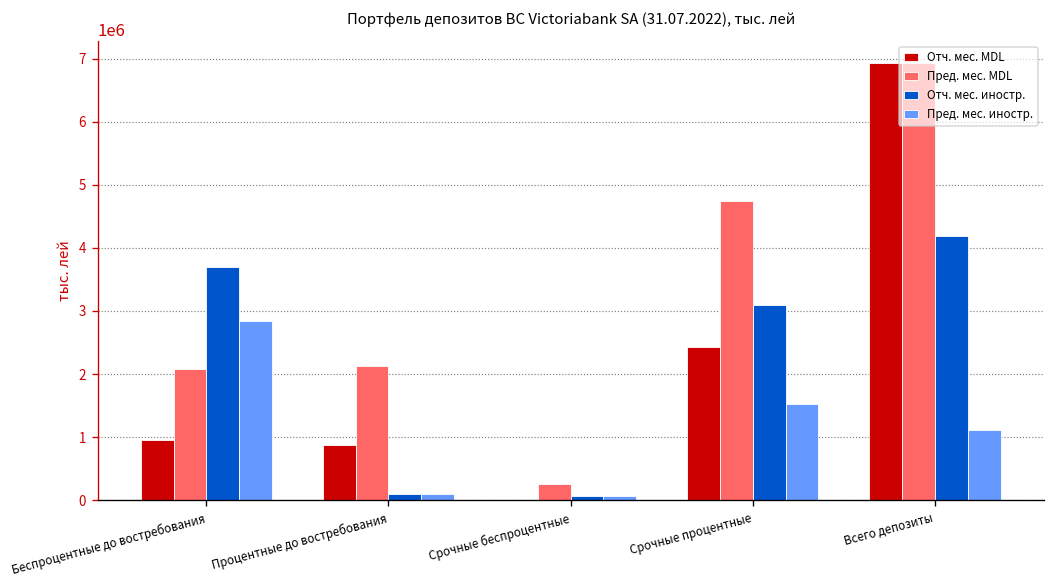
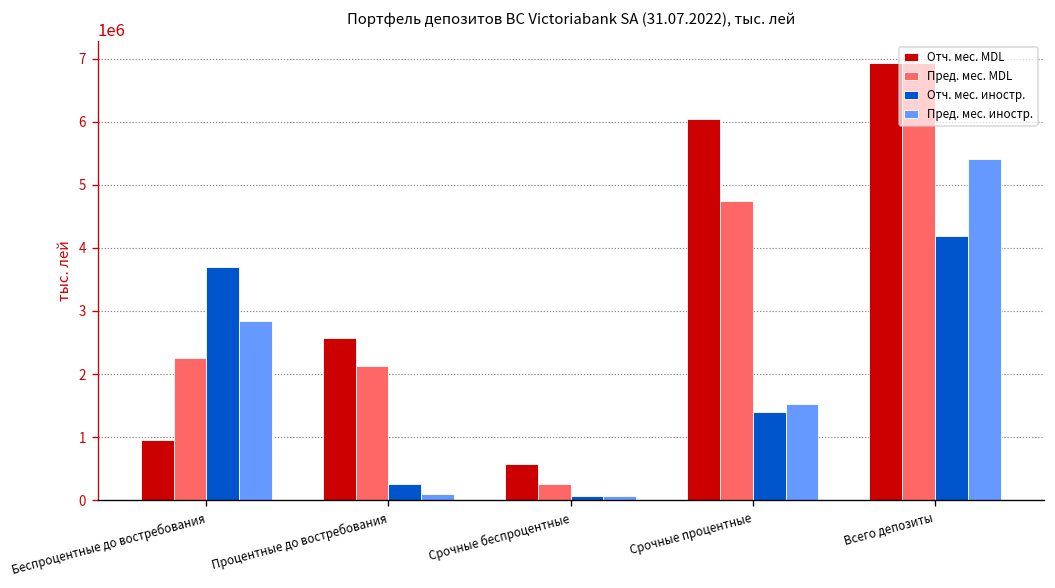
  {
    "Отч. мес. MDL": {
      "Беспроцентные до востребования": 1000000,
-     "Процентные до востребования": 900000,
-     "Срочные беспроцентные": 0,
-     "Срочные процентные": 2400000,
+     "Процентные до востребования": 2600000,
+     "Срочные беспроцентные": 600000,
+     "Срочные процентные": 6000000,
      "Всего депозиты": 6900000
    },
    "Пред. мес. MDL": {
-     "Беспроцентные до востребования": 2100000,
+     "Беспроцентные до востребования": 2200000,
      "Процентные до востребования": 2100000,
      "Срочные беспроцентные": 300000,
      "Срочные процентные": 4700000
    },
    "Отч. мес. иностр.": {
      "Беспроцентные до востребования": 3700000,
-     "Процентные до востребования": 100000,
+     "Процентные до востребования": 300000,
      "Срочные беспроцентные": 100000,
-     "Срочные процентные": 3100000,
+     "Срочные процентные": 1400000,
      "Всего депозиты": 4200000
    },
    "Пред. мес. иностр.": {
      "Беспроцентные до востребования": 2800000,
      "Процентные до востребования": 100000,
      "Срочные беспроцентные": 100000,
      "Срочные процентные": 1500000,
-     "Всего депозиты": 1100000
+     "Всего депозиты": 5400000
    }
  }
